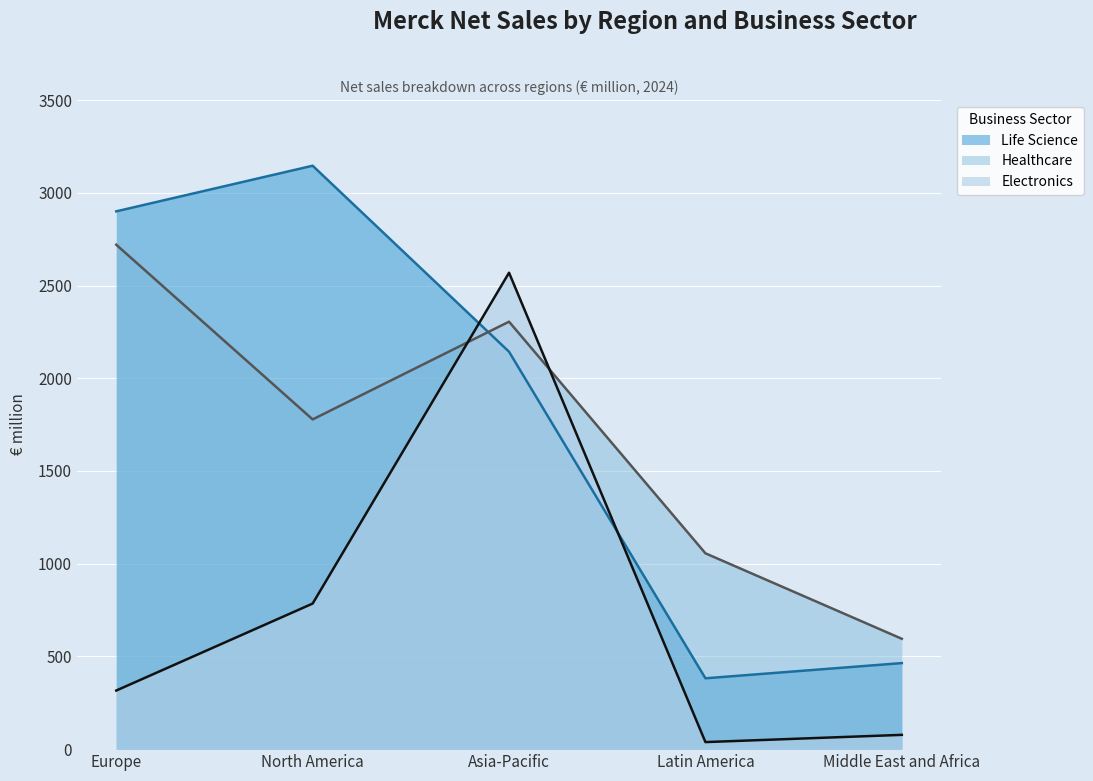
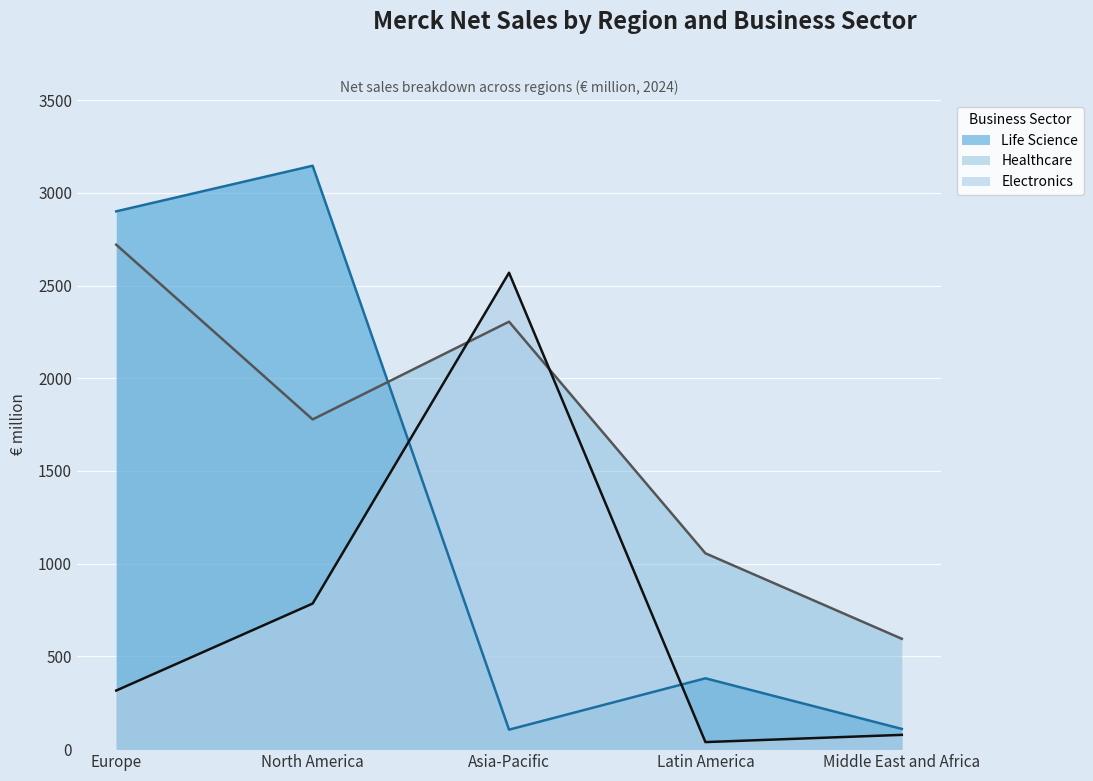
  {
    "Life Science": {
      "Europe": 2900,
      "North America": 3150,
-     "Asia-Pacific": 2140,
+     "Asia-Pacific": 110,
      "Latin America": 380,
-     "Middle East and Africa": 460
+     "Middle East and Africa": 110
    }
  }
